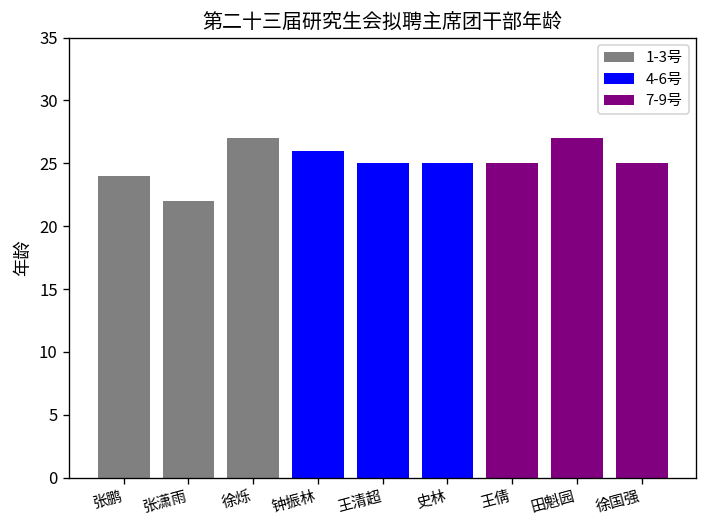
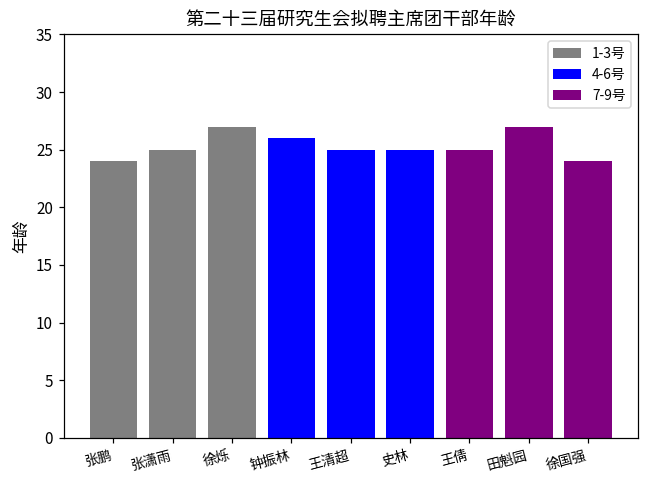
  {
    "1-3号": {
      "张鹏": 24,
-     "张潇雨": 22,
+     "张潇雨": 25,
      "徐烁": 27
    },
    "4-6号": {
      "钟振林": 26,
      "王清超": 25,
      "史林": 25
    },
    "7-9号": {
      "王倩": 25,
      "田魁园": 27,
-     "徐国强": 25
+     "徐国强": 24
    }
  }
